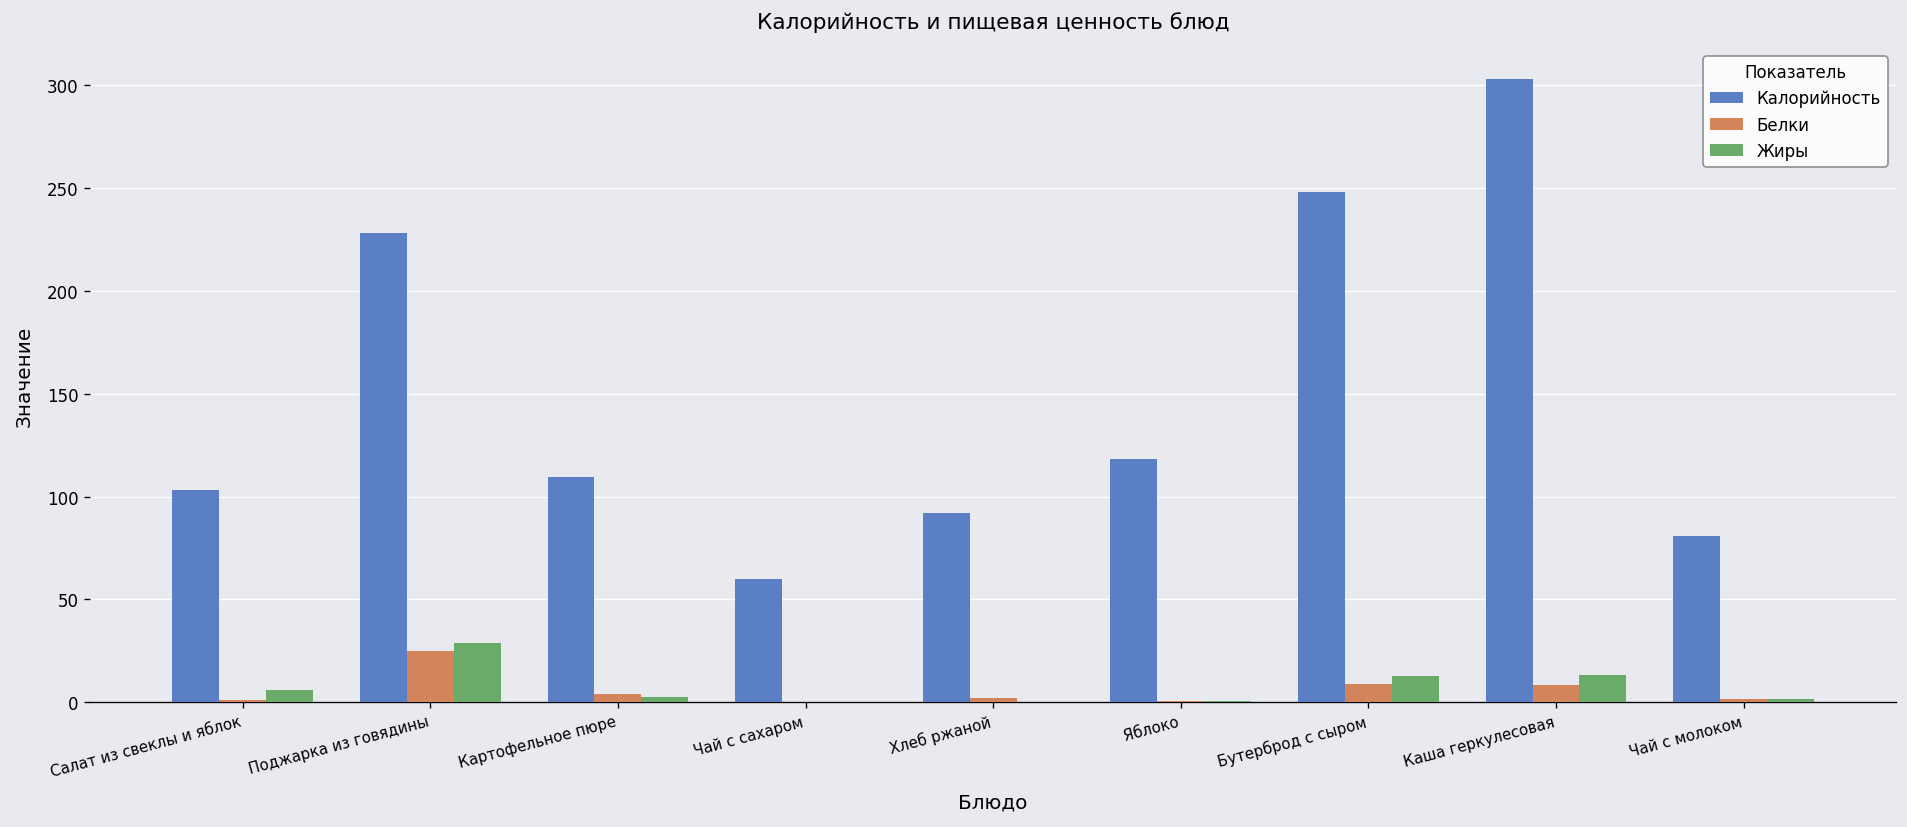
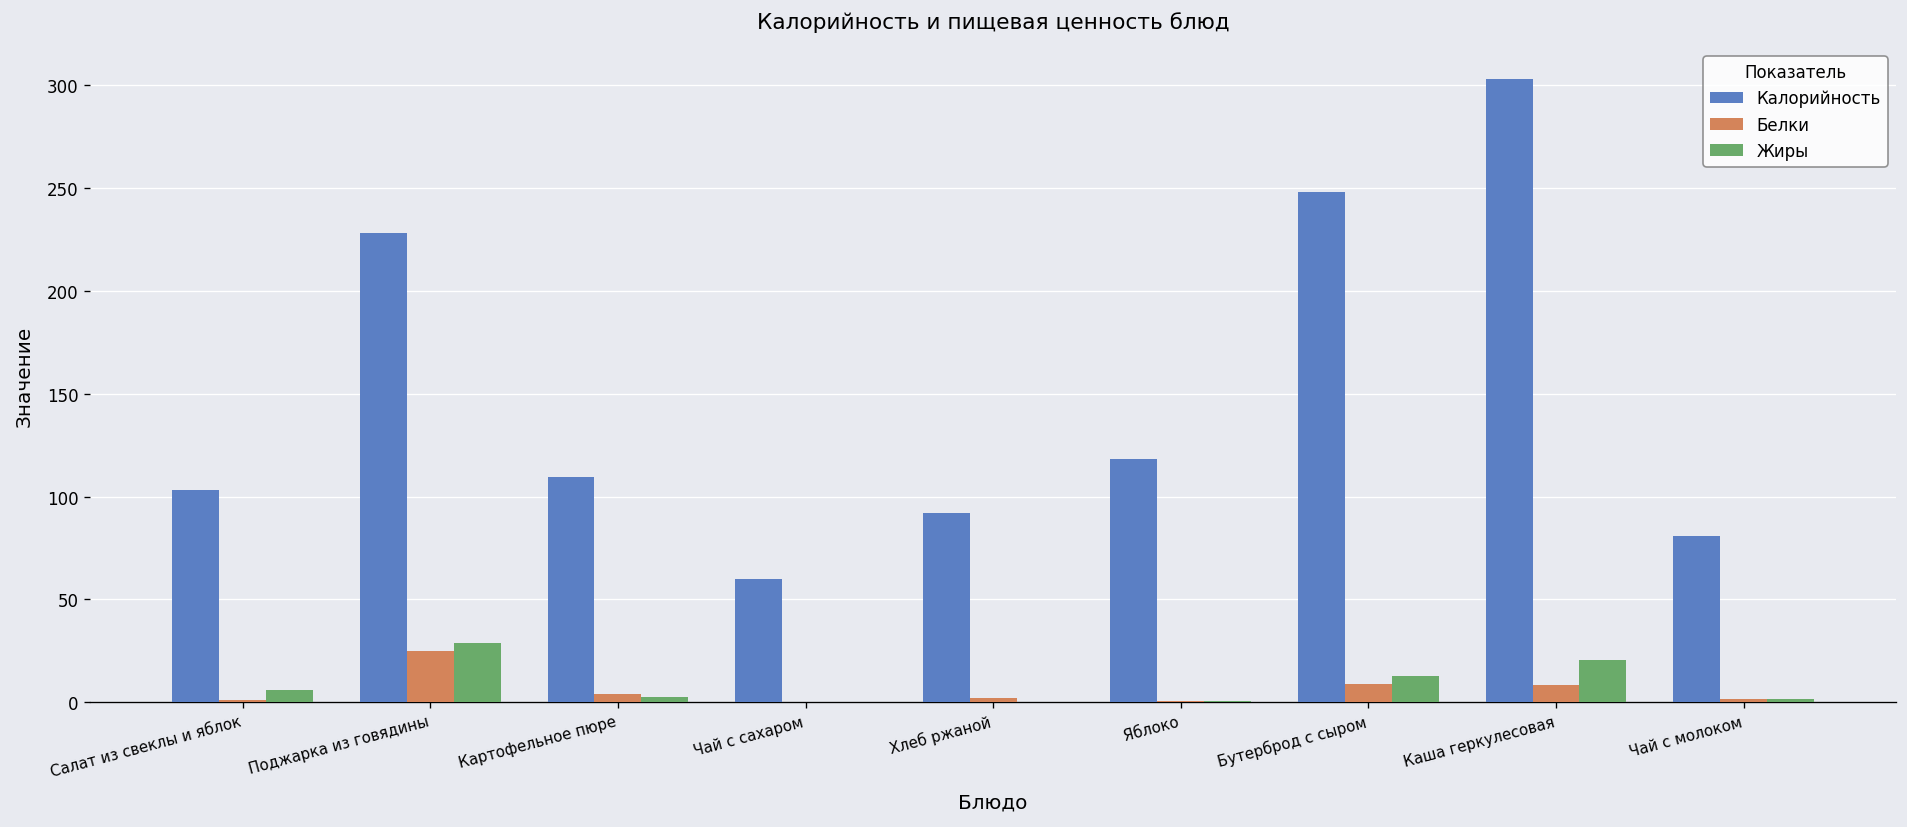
  {
    "Калорийность": {
      "Салат из свеклы и яблок": 103,
      "Поджарка из говядины": 228,
      "Картофельное пюре": 110,
      "Чай с сахаром": 60,
      "Хлеб ржаной": 92,
      "Яблоко": 118,
      "Бутерброд с сыром": 248,
      "Каша геркулесовая": 303,
      "Чай с молоком": 81
    },
    "Белки": {
      "Поджарка из говядины": 25,
      "Картофельное пюре": 4,
      "Хлеб ржаной": 2,
      "Бутерброд с сыром": 9,
      "Каша геркулесовая": 8,
      "Чай с молоком": 2
    },
    "Жиры": {
      "Салат из свеклы и яблок": 6,
      "Поджарка из говядины": 29,
      "Картофельное пюре": 2,
      "Хлеб ржаной": 0,
      "Бутерброд с сыром": 13,
-     "Каша геркулесовая": 13
+     "Каша геркулесовая": 21
    }
  }
